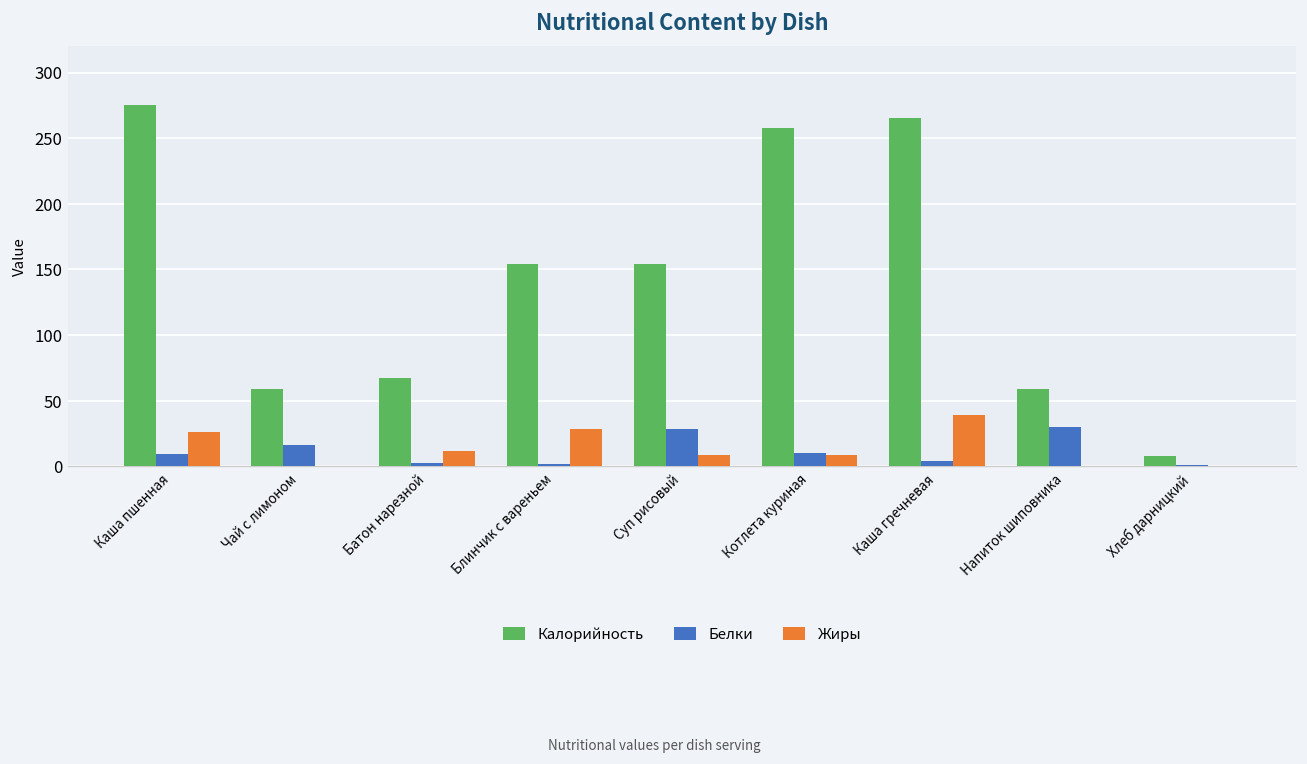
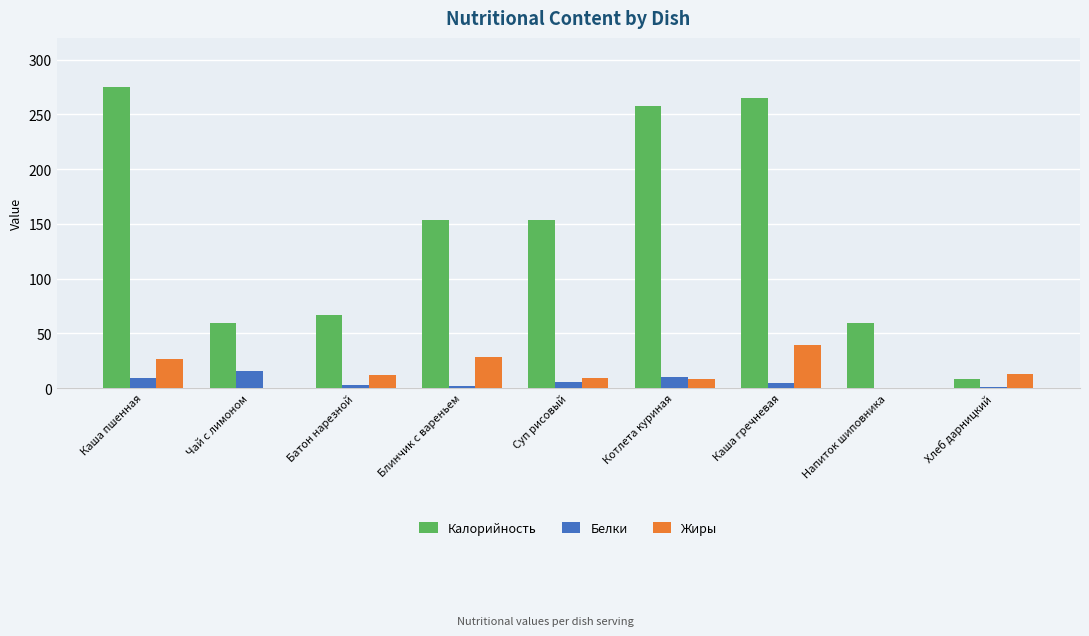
  {
    "Калорийность": {
      "Каша пшенная": 275,
      "Чай с лимоном": 59,
      "Батон нарезной": 67,
      "Блинчик с вареньем": 154,
      "Суп рисовый": 154,
      "Котлета куриная": 258,
      "Каша гречневая": 265,
      "Напиток шиповника": 59,
      "Хлеб дарницкий": 8
    },
    "Белки": {
      "Каша пшенная": 9,
      "Чай с лимоном": 16,
      "Батон нарезной": 3,
-     "Суп рисовый": 28,
+     "Суп рисовый": 6,
      "Котлета куриная": 10,
      "Каша гречневая": 4,
-     "Напиток шиповника": 30
+     "Напиток шиповника": 0
    },
    "Жиры": {
      "Каша пшенная": 26,
      "Батон нарезной": 12,
      "Блинчик с вареньем": 28,
      "Суп рисовый": 9,
      "Котлета куриная": 8,
      "Каша гречневая": 39,
-     "Хлеб дарницкий": 0
+     "Хлеб дарницкий": 13
    }
  }
